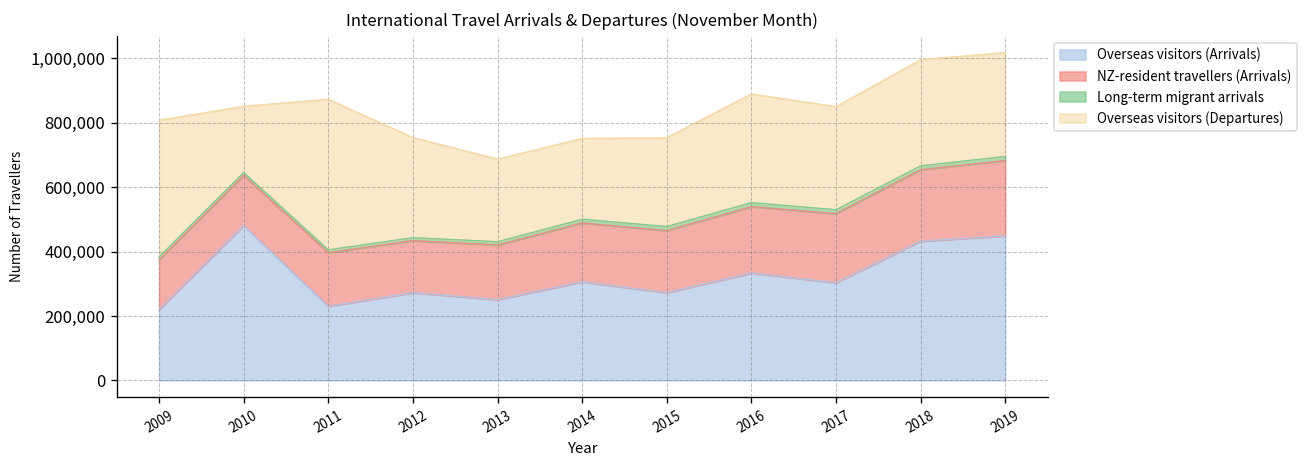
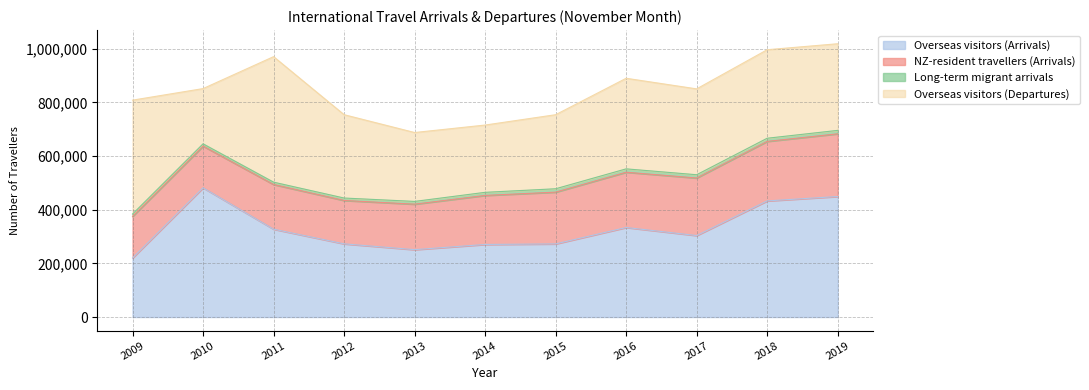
  {
    "Overseas visitors (Arrivals)": {
      "2009": "220,000",
      "2010": "480,000",
-     "2011": "230,000",
+     "2011": "330,000",
      "2012": "270,000",
      "2013": "250,000",
-     "2014": "310,000",
+     "2014": "270,000",
      "2015": "270,000",
      "2016": "330,000",
      "2017": "300,000",
      "2018": "430,000",
      "2019": "450,000"
    },
    "NZ-resident travellers (Arrivals)": {
      "2013": "170,000",
      "2014": "180,000",
      "2015": "190,000",
      "2016": "210,000",
      "2017": "210,000",
      "2018": "220,000",
      "2019": "230,000"
    },
    "Long-term migrant arrivals": {
      "2013": "10,000",
      "2014": "10,000",
      "2015": "10,000",
      "2016": "10,000",
      "2017": "10,000",
      "2018": "10,000",
      "2019": "10,000"
    },
    "Overseas visitors (Departures)": {
      "2009": "420,000",
      "2010": "210,000",
      "2011": "470,000",
      "2012": "310,000",
      "2013": "260,000",
      "2014": "250,000",
      "2015": "280,000",
      "2016": "340,000",
      "2017": "320,000",
      "2018": "330,000",
      "2019": "320,000"
    }
  }
